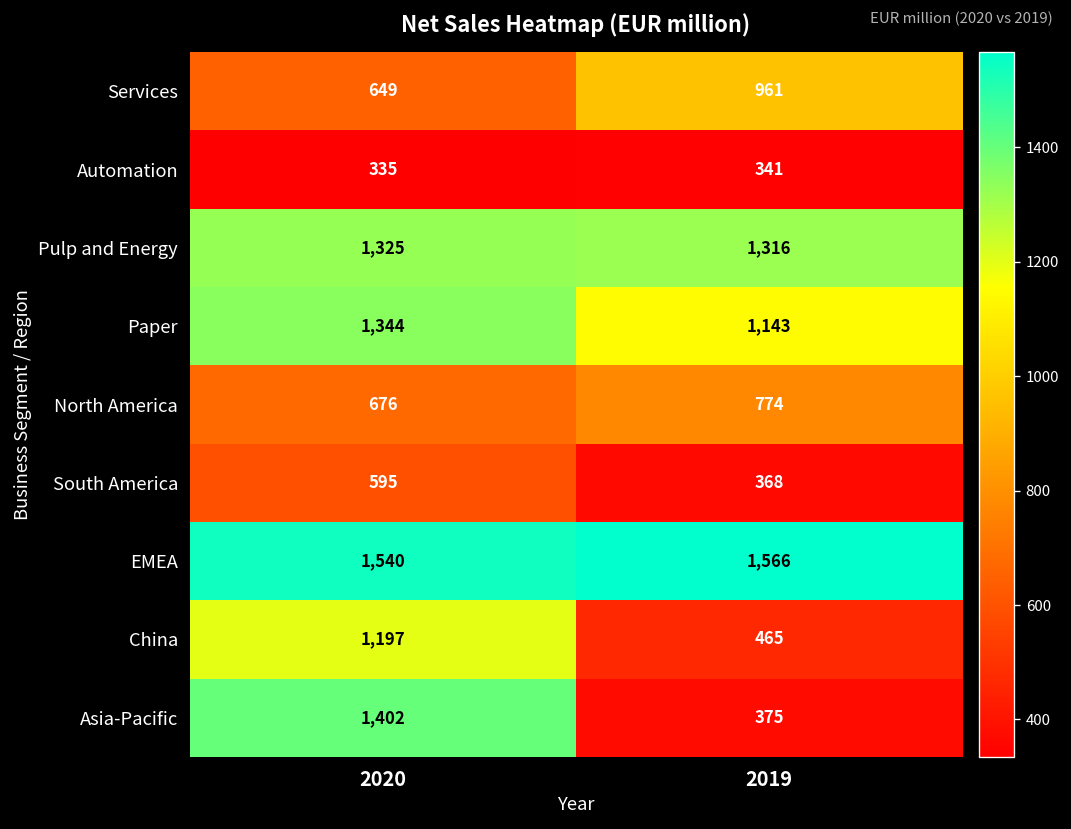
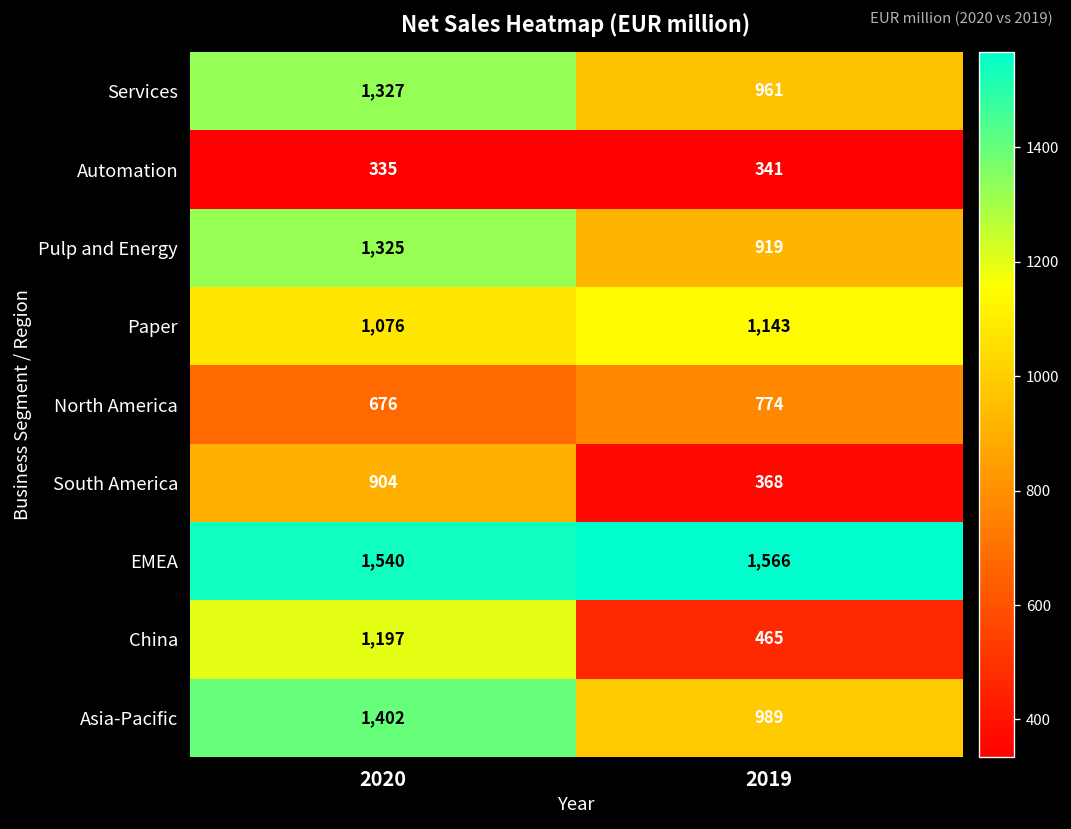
  {
    "Services": {
-     "2020": "649",
+     "2020": "1,327",
      "2019": "961"
    },
    "Automation": {
      "2020": "335",
      "2019": "341"
    },
    "Pulp and Energy": {
      "2020": "1,325",
-     "2019": "1,316"
+     "2019": "919"
    },
    "Paper": {
-     "2020": "1,344",
+     "2020": "1,076",
      "2019": "1,143"
    },
    "North America": {
      "2020": "676",
      "2019": "774"
    },
    "South America": {
-     "2020": "595",
+     "2020": "904",
      "2019": "368"
    },
    "EMEA": {
      "2020": "1,540",
      "2019": "1,566"
    },
    "China": {
      "2020": "1,197",
      "2019": "465"
    },
    "Asia-Pacific": {
      "2020": "1,402",
-     "2019": "375"
+     "2019": "989"
    }
  }
